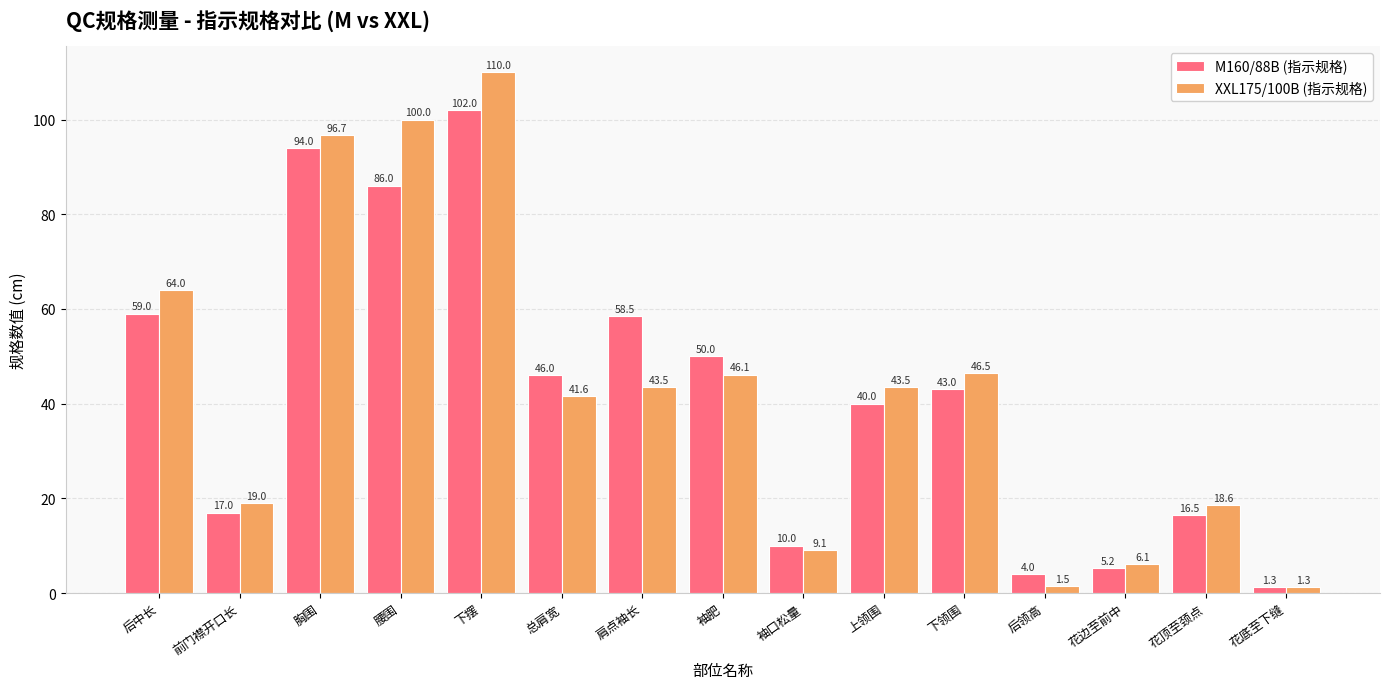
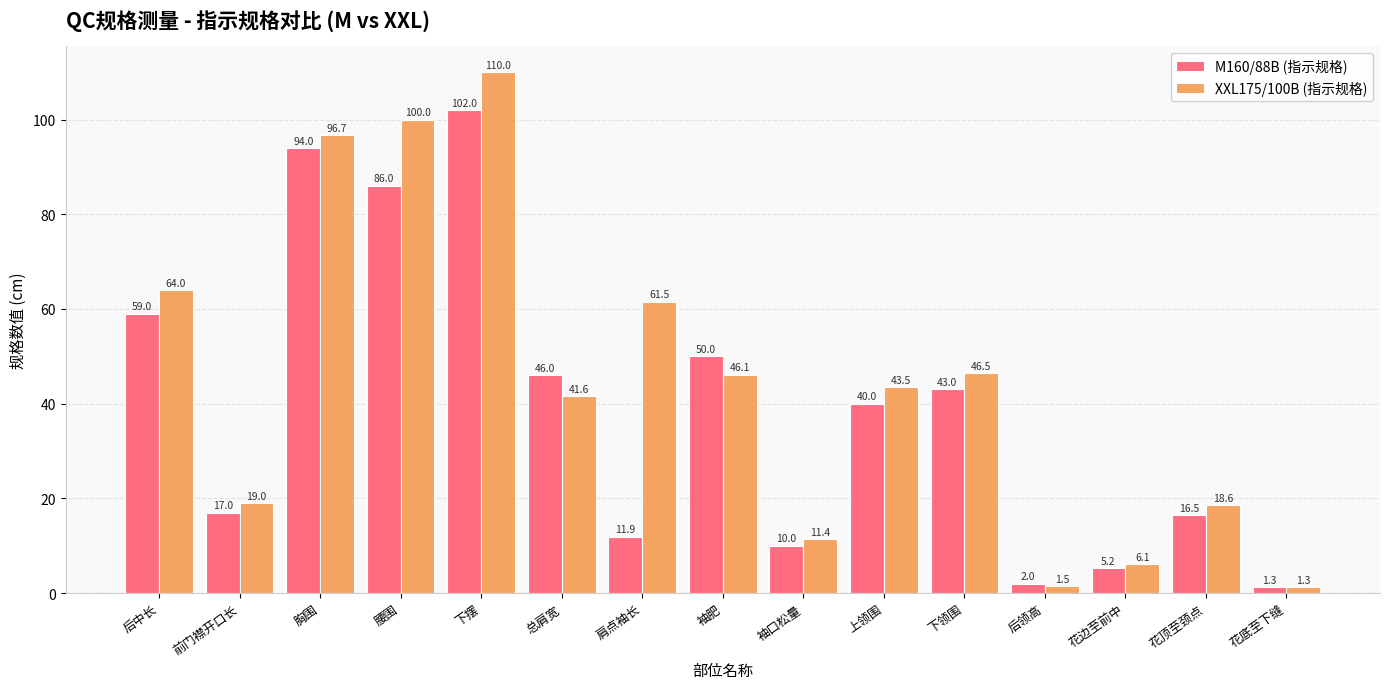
  {
    "M160/88B (指示规格)": {
      "后中长": 59.0,
      "前门襟开口长": 17.0,
      "胸围": 94.0,
      "腰围": 86.0,
      "下摆": 102.0,
      "总肩宽": 46.0,
-     "肩点袖长": 58.5,
+     "肩点袖长": 11.9,
      "袖肥": 50.0,
      "袖口松量": 10.0,
      "上领围": 40.0,
      "下领围": 43.0,
-     "后领高": 4.0,
+     "后领高": 2.0,
      "花边至前中": 5.2,
      "花顶至颈点": 16.5,
      "花底至下缝": 1.3
    },
    "XXL175/100B (指示规格)": {
      "后中长": 64.0,
      "前门襟开口长": 19.0,
      "胸围": 96.7,
      "腰围": 100.0,
      "下摆": 110.0,
      "总肩宽": 41.6,
-     "肩点袖长": 43.5,
+     "肩点袖长": 61.5,
      "袖肥": 46.1,
-     "袖口松量": 9.1,
+     "袖口松量": 11.4,
      "上领围": 43.5,
      "下领围": 46.5,
      "后领高": 1.5,
      "花边至前中": 6.1,
      "花顶至颈点": 18.6,
      "花底至下缝": 1.3
    }
  }
